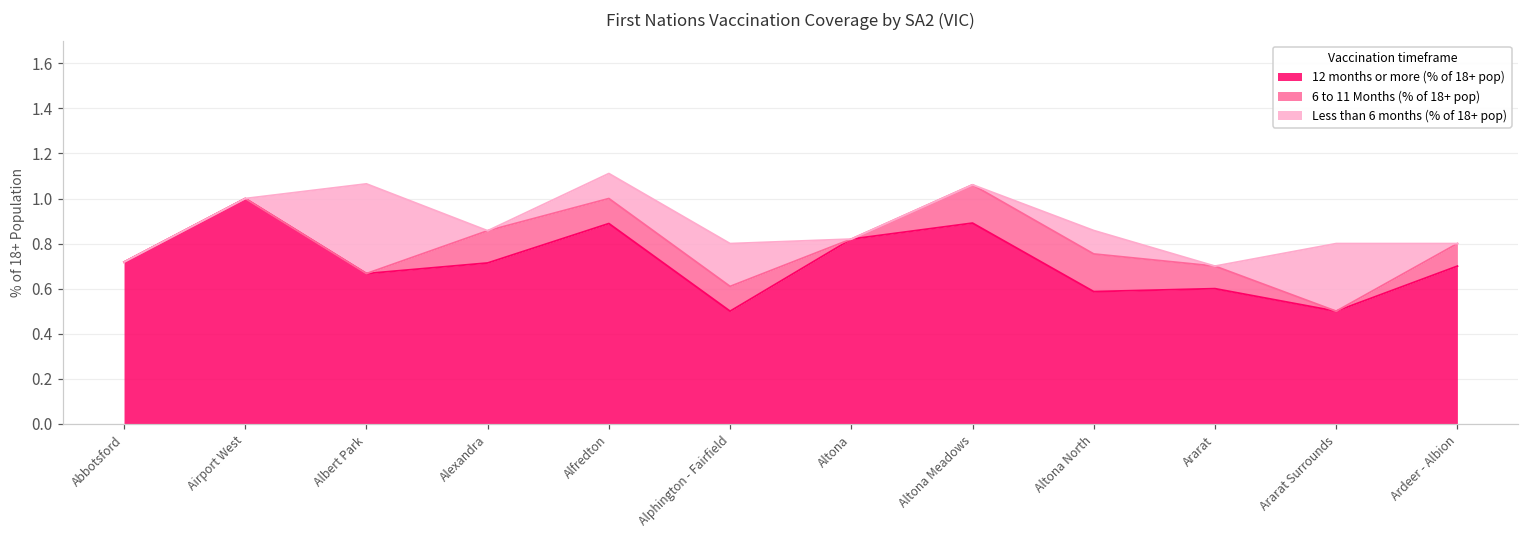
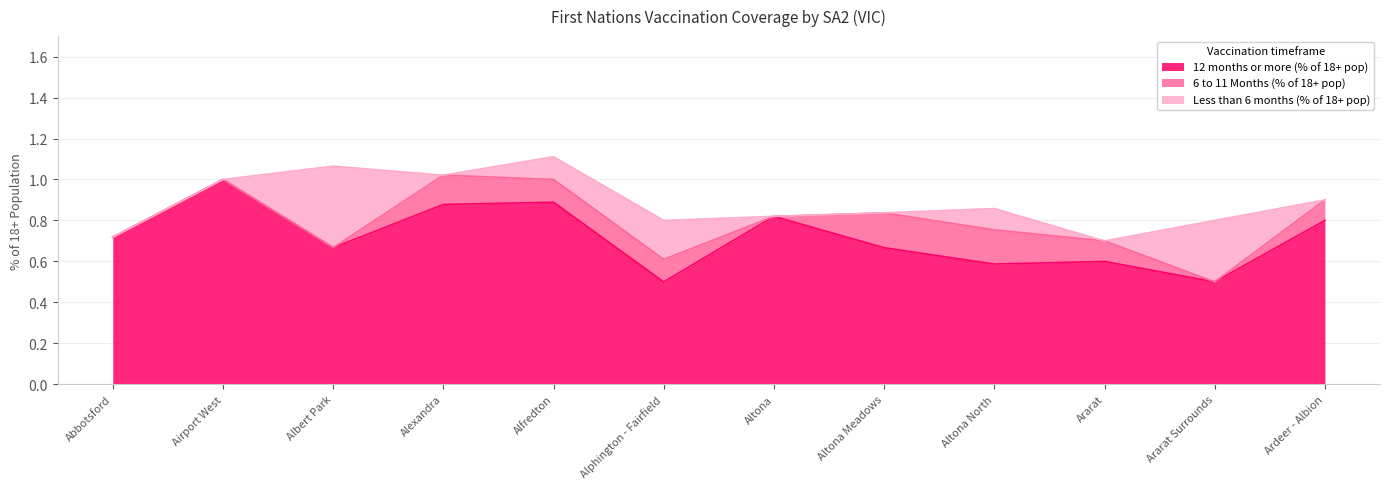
  {
    "12 months or more (% of 18+ pop)": {
-     "Alexandra": 0.71,
+     "Alexandra": 0.88,
      "Alfredton": 0.89,
      "Alphington - Fairfield": 0.50,
-     "Altona Meadows": 0.89,
+     "Altona Meadows": 0.67,
      "Altona North": 0.59,
      "Ararat": 0.60,
-     "Ardeer - Albion": 0.7
+     "Ardeer - Albion": 0.8
    },
    "6 to 11 Months (% of 18+ pop)": {
      "Alfredton": 0.11,
      "Alphington - Fairfield": 0.11,
      "Altona North": 0.17
    },
    "Less than 6 months (% of 18+ pop)": {
      "Albert Park": 0.40,
      "Alfredton": 0.11,
      "Alphington - Fairfield": 0.19,
      "Altona North": 0.10,
      "Ararat Surrounds": 0.30
    }
  }
